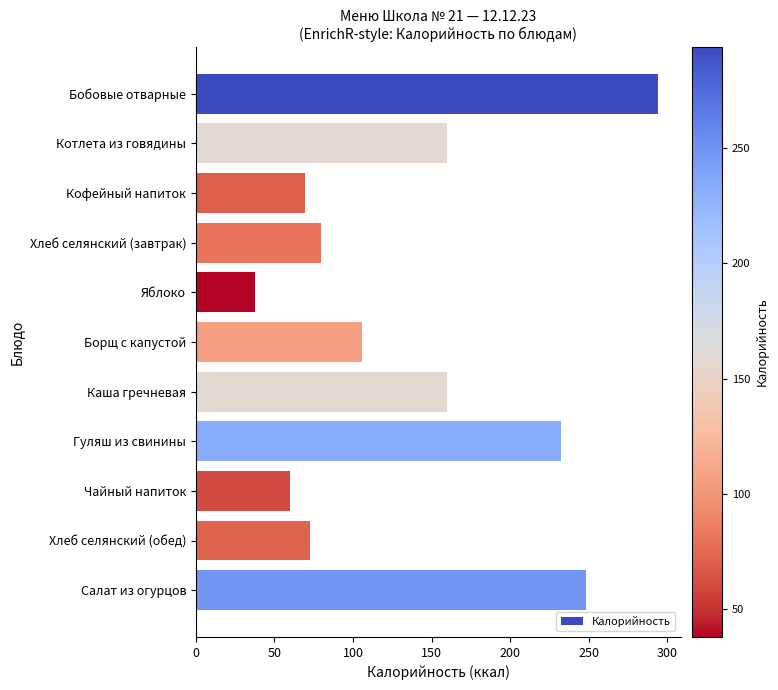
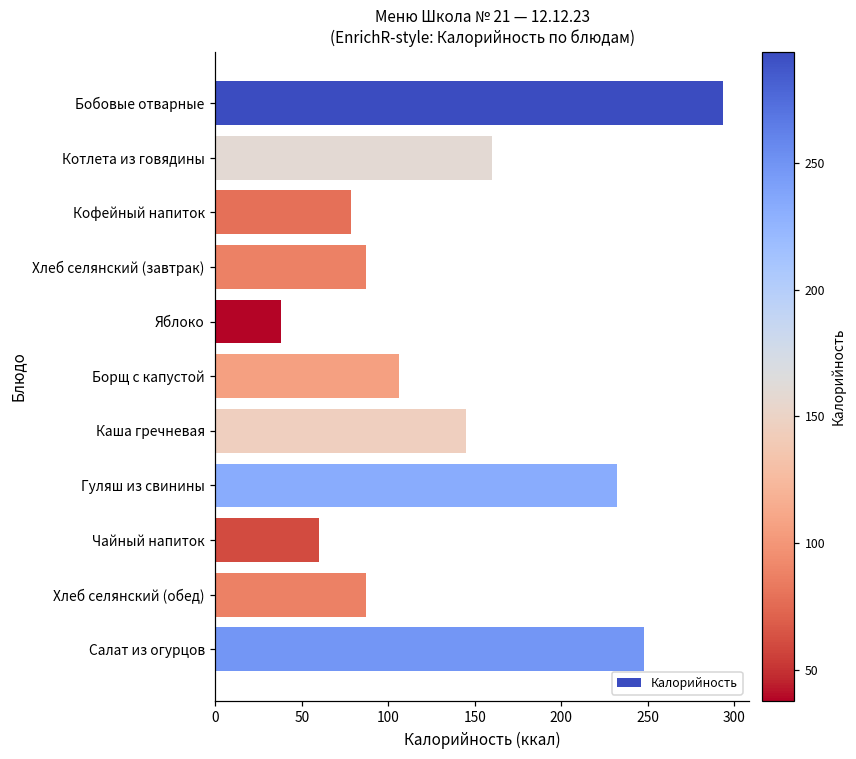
  {
    "Бобовые отварные": 294,
    "Котлета из говядины": 160,
-   "Кофейный напиток": 70,
-   "Хлеб селянский (завтрак)": 80,
+   "Кофейный напиток": 79,
+   "Хлеб селянский (завтрак)": 87,
    "Яблоко": 38,
    "Борщ с капустой": 106,
-   "Каша гречневая": 160,
+   "Каша гречневая": 145,
    "Гуляш из свинины": 232,
    "Чайный напиток": 60,
-   "Хлеб селянский (обед)": 73,
+   "Хлеб селянский (обед)": 87,
    "Салат из огурцов": 248
  }
